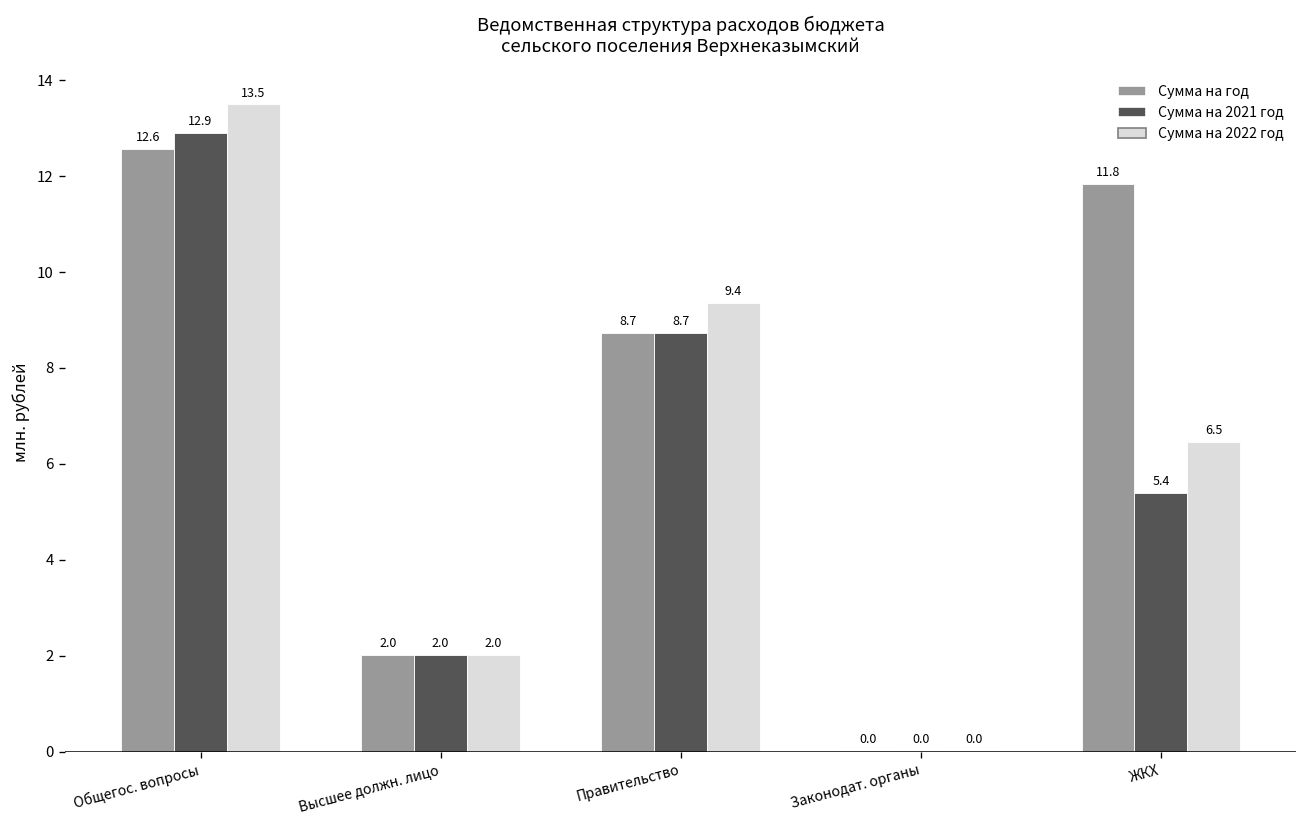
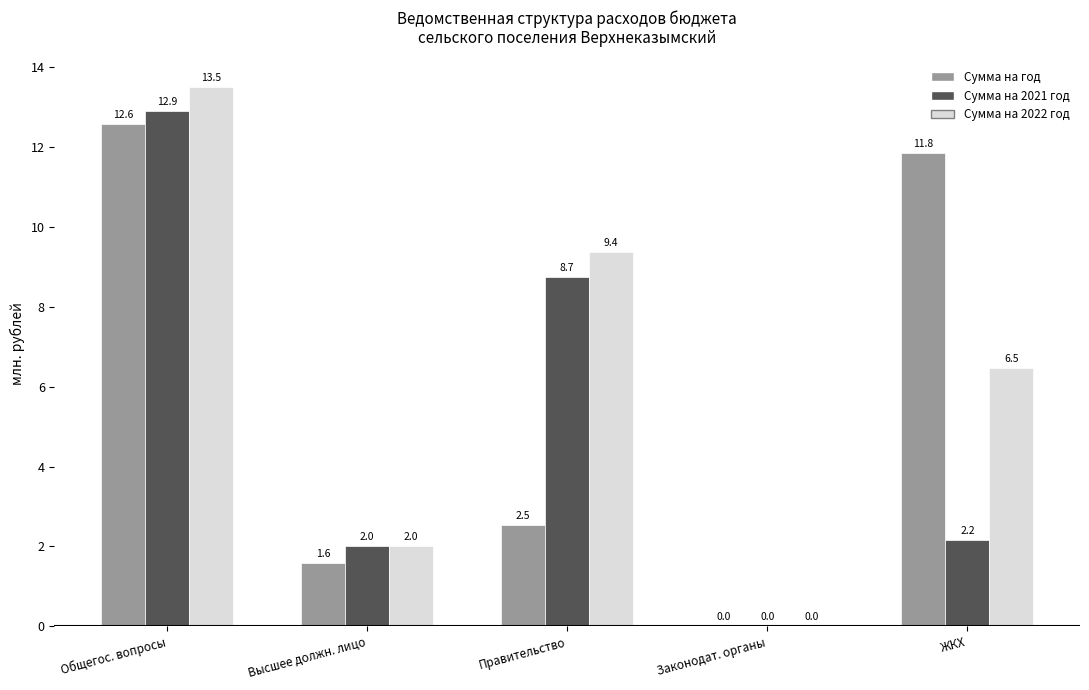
  {
    "Сумма на год": {
      "Общегос. вопросы": 12.6,
-     "Высшее должн. лицо": 2.0,
-     "Правительство": 8.7,
+     "Высшее должн. лицо": 1.6,
+     "Правительство": 2.5,
      "Законодат. органы": 0.0,
      "ЖКХ": 11.8
    },
    "Сумма на 2021 год": {
      "Общегос. вопросы": 12.9,
      "Высшее должн. лицо": 2.0,
      "Правительство": 8.7,
      "Законодат. органы": 0.0,
-     "ЖКХ": 5.4
+     "ЖКХ": 2.2
    },
    "Сумма на 2022 год": {
      "Общегос. вопросы": 13.5,
      "Высшее должн. лицо": 2.0,
      "Правительство": 9.4,
      "Законодат. органы": 0.0,
      "ЖКХ": 6.5
    }
  }
